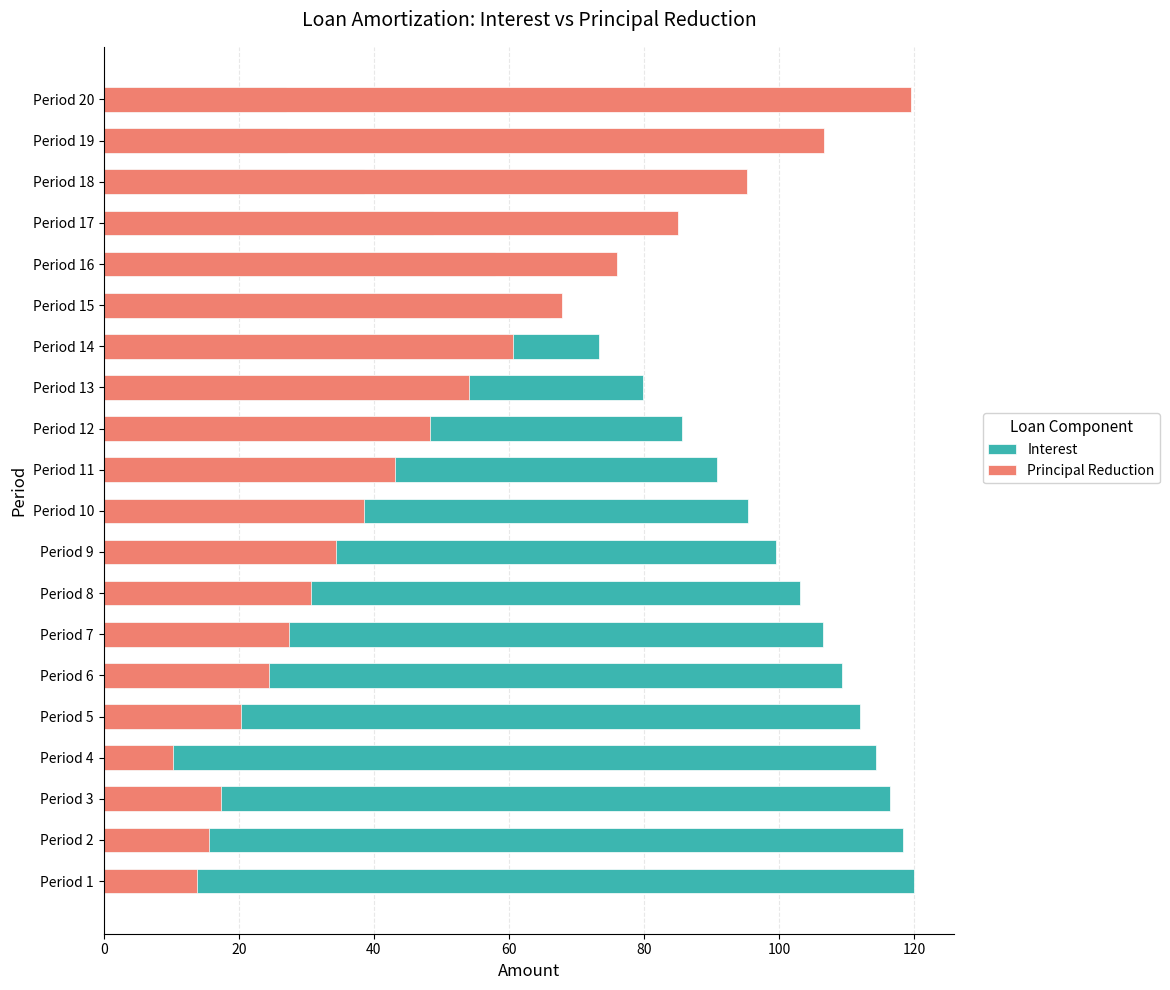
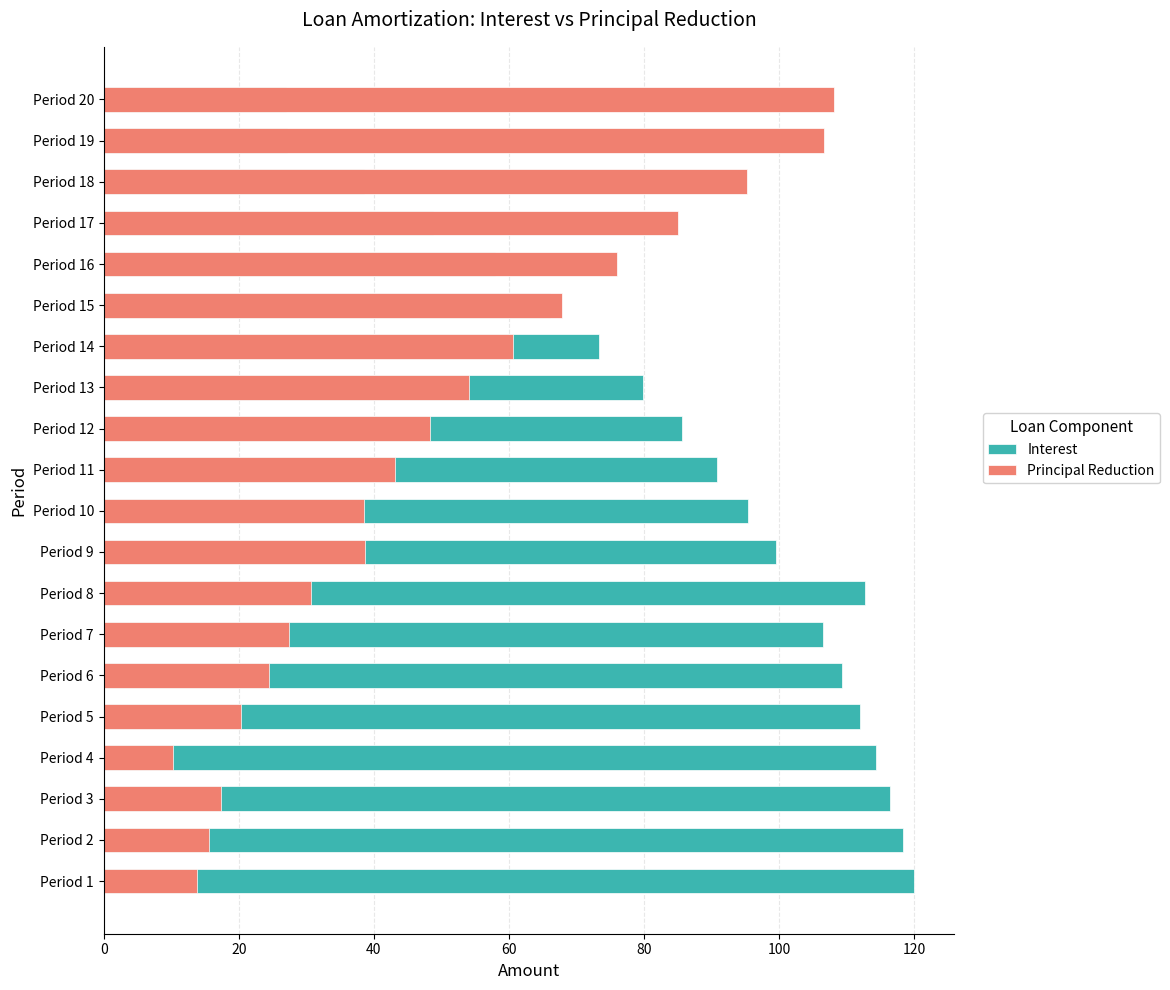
  {
    "Interest": {
      "Period 14": 73,
      "Period 13": 80,
      "Period 12": 86,
      "Period 11": 91,
      "Period 10": 95,
      "Period 9": 100,
-     "Period 8": 103,
+     "Period 8": 113,
      "Period 7": 106,
      "Period 6": 109,
      "Period 5": 112,
      "Period 4": 114,
      "Period 3": 116,
      "Period 2": 118,
      "Period 1": 120
    },
    "Principal Reduction": {
-     "Period 20": 120,
+     "Period 20": 108,
      "Period 19": 107,
      "Period 18": 95,
      "Period 17": 85,
      "Period 16": 76,
      "Period 15": 68,
-     "Period 9": 34
+     "Period 9": 39
    }
  }
